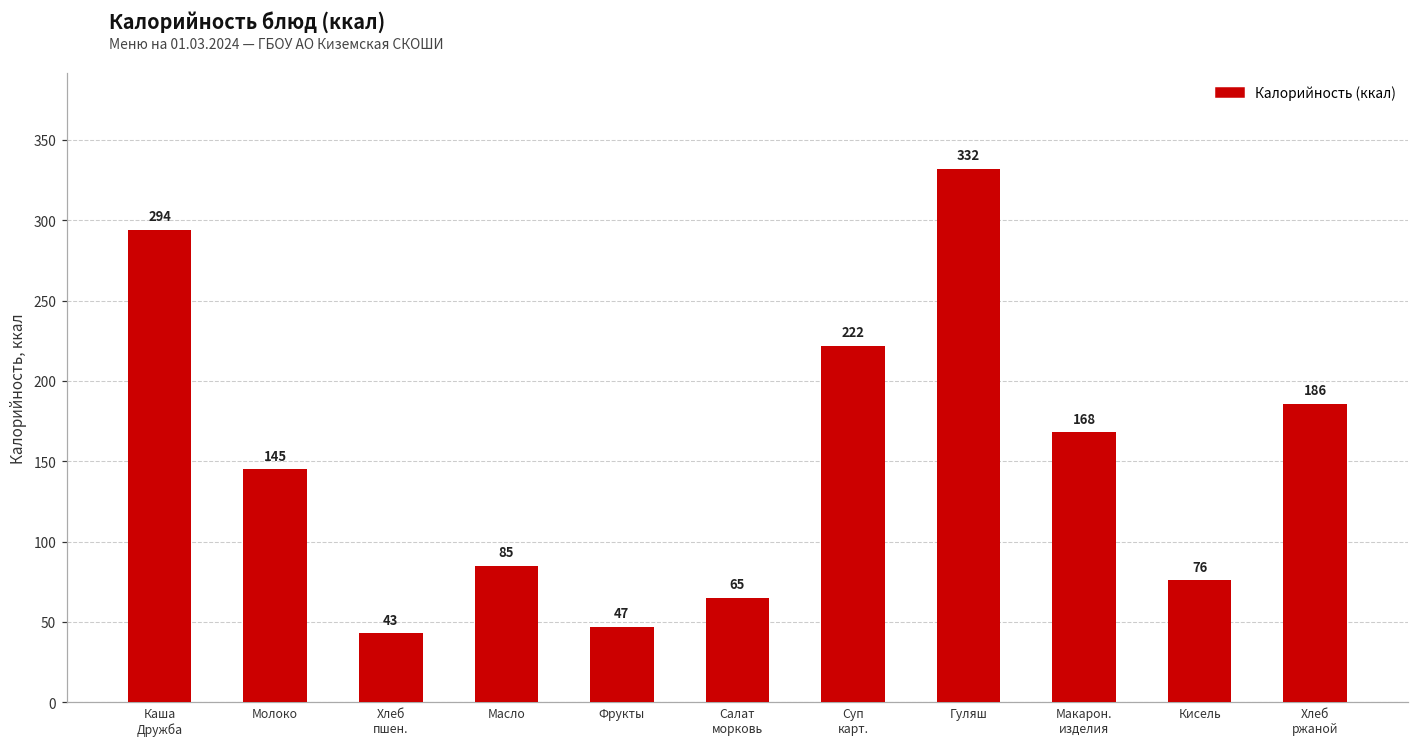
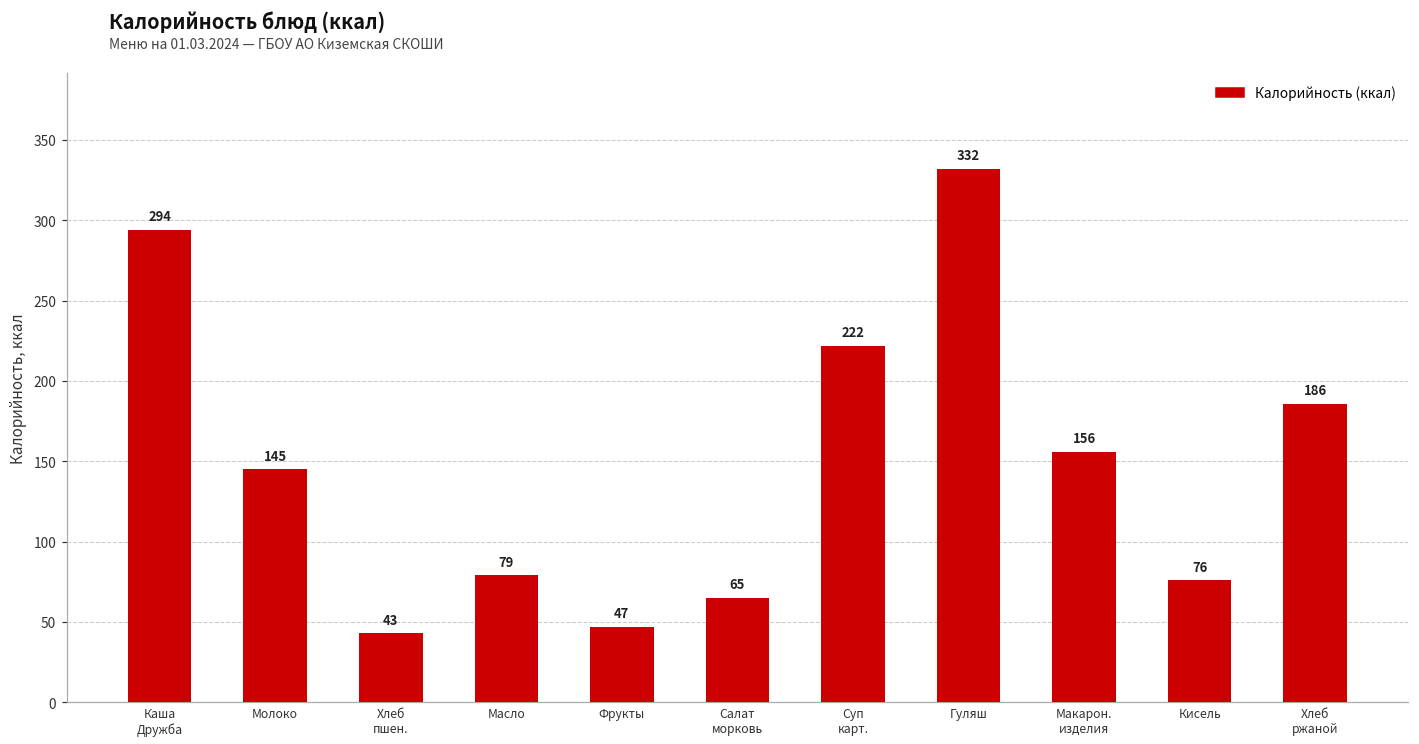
  {
    "Каша Дружба": 294,
    "Молоко": 145,
    "Хлеб пшен.": 43,
-   "Масло": 85,
+   "Масло": 79,
    "Фрукты": 47,
    "Салат морковь": 65,
    "Суп карт.": 222,
    "Гуляш": 332,
-   "Макарон. изделия": 168,
+   "Макарон. изделия": 156,
    "Кисель": 76,
    "Хлеб ржаной": 186
  }
